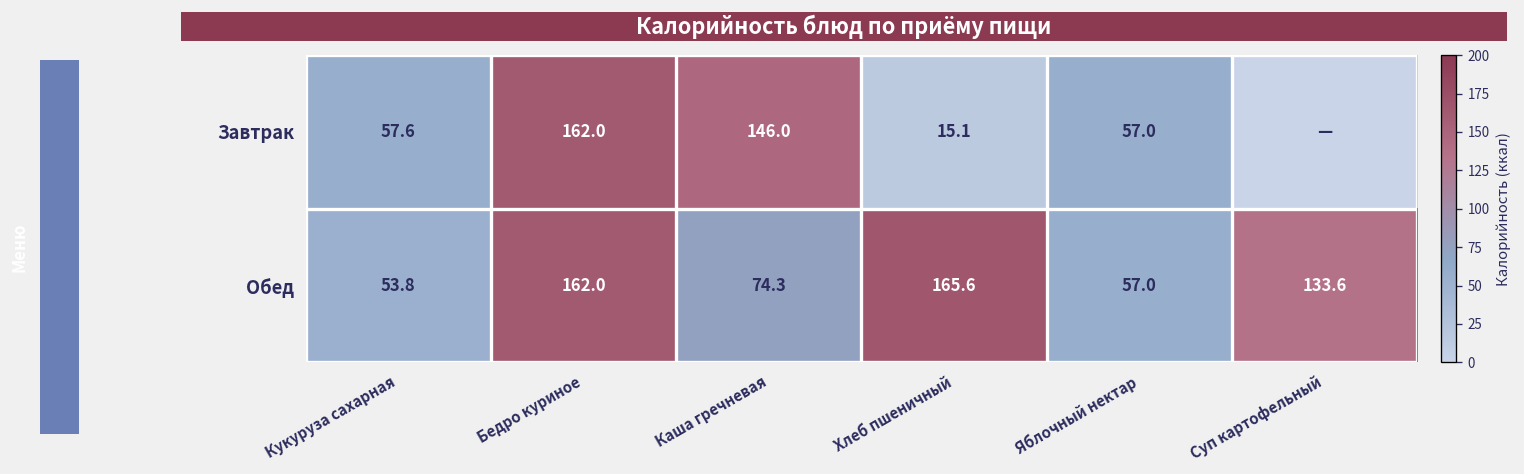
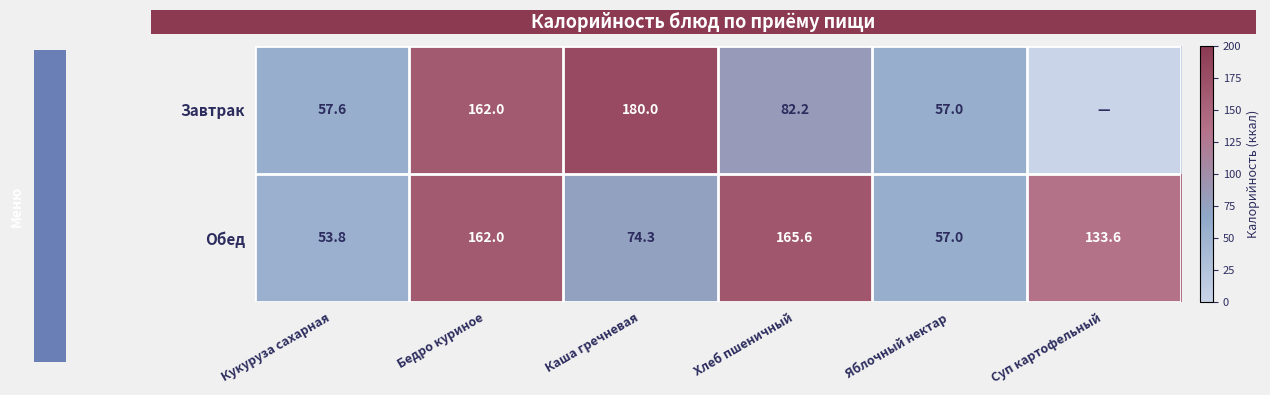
  {
    "Завтрак": {
      "Кукуруза сахарная": 57.6,
      "Бедро куриное": 162.0,
-     "Каша гречневая": 146.0,
-     "Хлеб пшеничный": 15.1,
+     "Каша гречневая": 180.0,
+     "Хлеб пшеничный": 82.2,
      "Яблочный нектар": 57.0
    },
    "Обед": {
      "Кукуруза сахарная": 53.8,
      "Бедро куриное": 162.0,
      "Каша гречневая": 74.3,
      "Хлеб пшеничный": 165.6,
      "Яблочный нектар": 57.0,
      "Суп картофельный": 133.6
    }
  }
